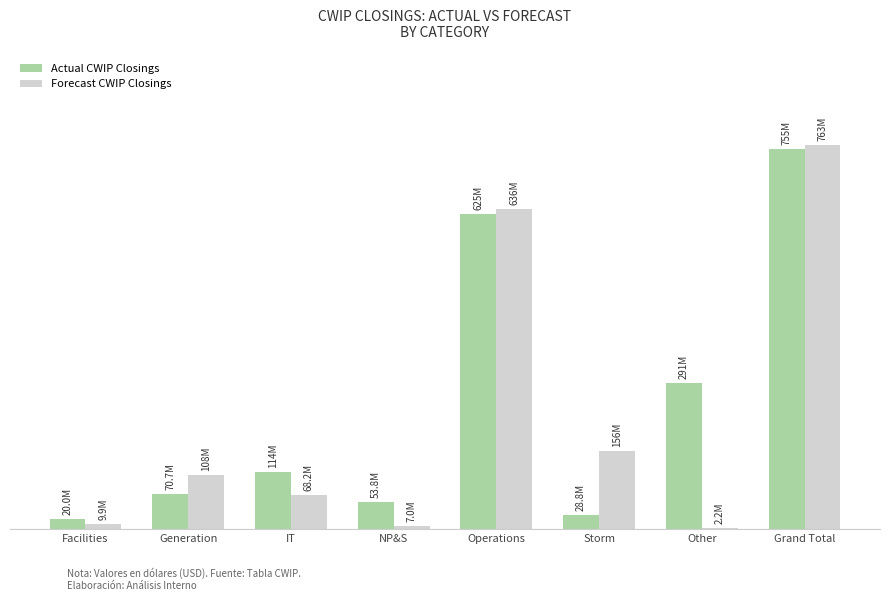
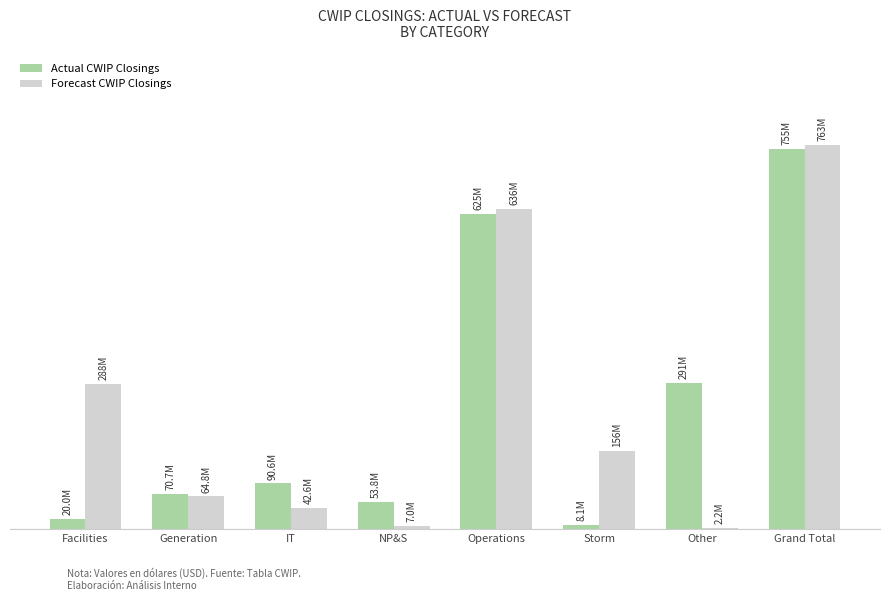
  {
    "Actual CWIP Closings": {
      "Facilities": "20.0M",
      "Generation": "70.7M",
-     "IT": "114M",
+     "IT": "90.6M",
      "NP&S": "53.8M",
      "Operations": "625M",
-     "Storm": "28.8M",
+     "Storm": "8.1M",
      "Other": "291M",
      "Grand Total": "755M"
    },
    "Forecast CWIP Closings": {
-     "Facilities": "9.9M",
-     "Generation": "108M",
-     "IT": "68.2M",
+     "Facilities": "288M",
+     "Generation": "64.8M",
+     "IT": "42.6M",
      "NP&S": "7.0M",
      "Operations": "636M",
      "Storm": "156M",
      "Other": "2.2M",
      "Grand Total": "763M"
    }
  }
